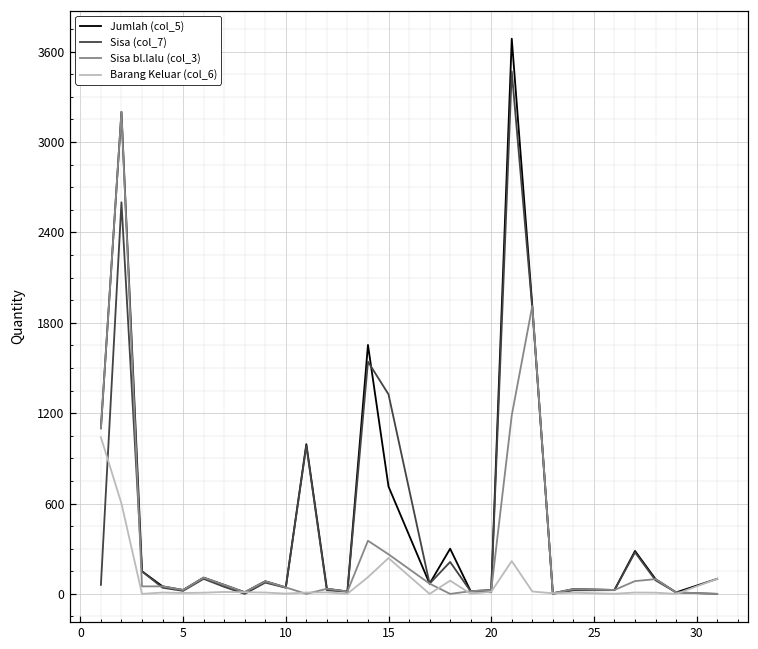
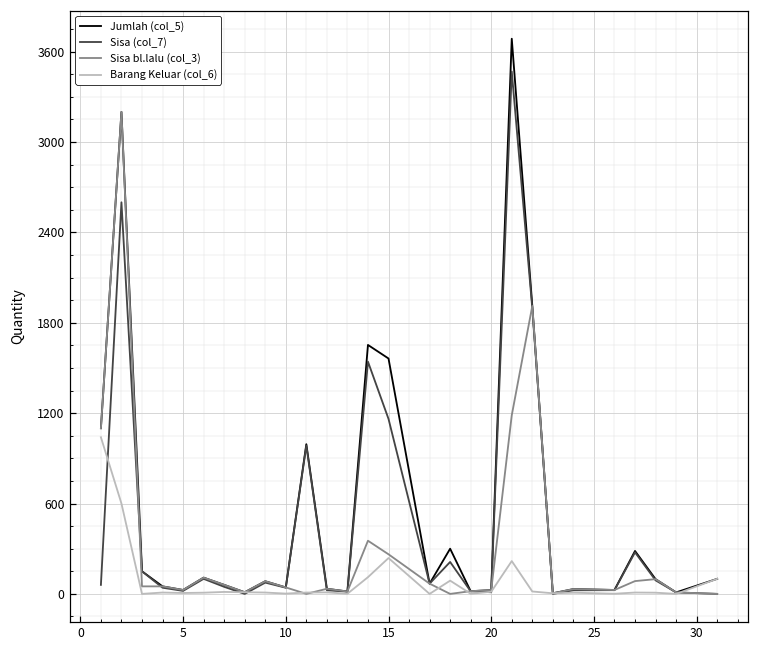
  {
    "Jumlah (col_5)": {
-     "15": 710
+     "15": 1560
    },
    "Sisa (col_7)": {
-     "15": 1330
+     "15": 1160
    },
    "Sisa bl.lalu (col_3)": {
      "15": 260
    },
    "Barang Keluar (col_6)": {
      "10": 0,
      "15": 240
    }
  }
